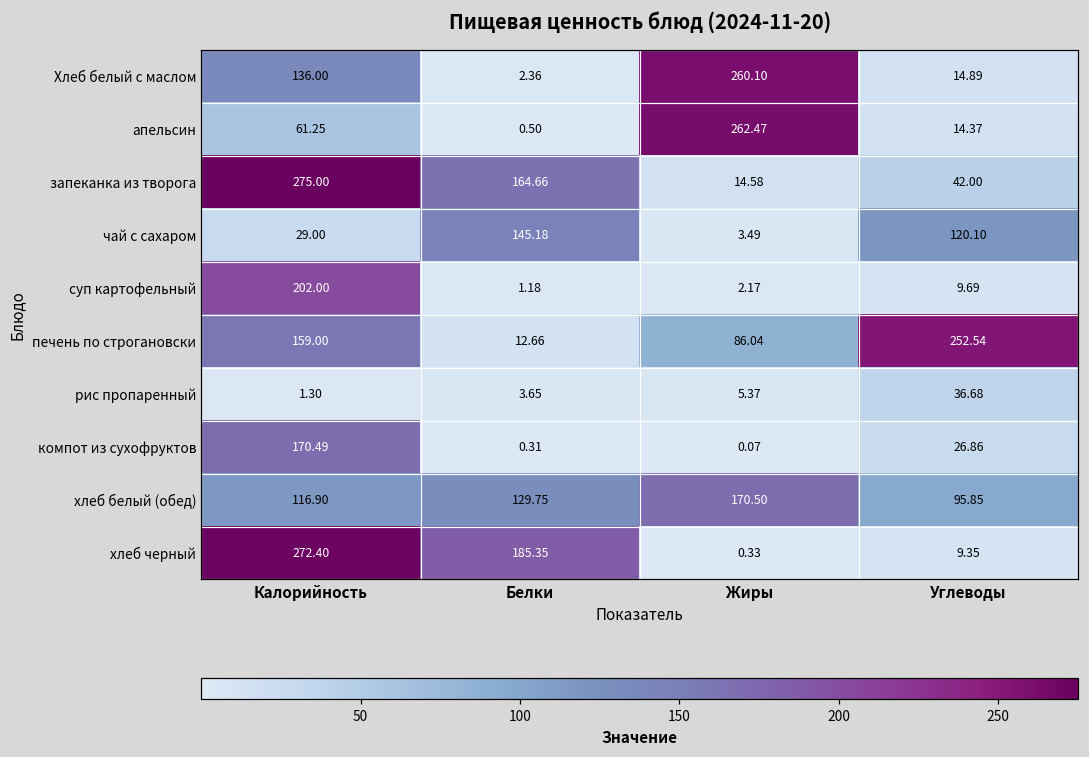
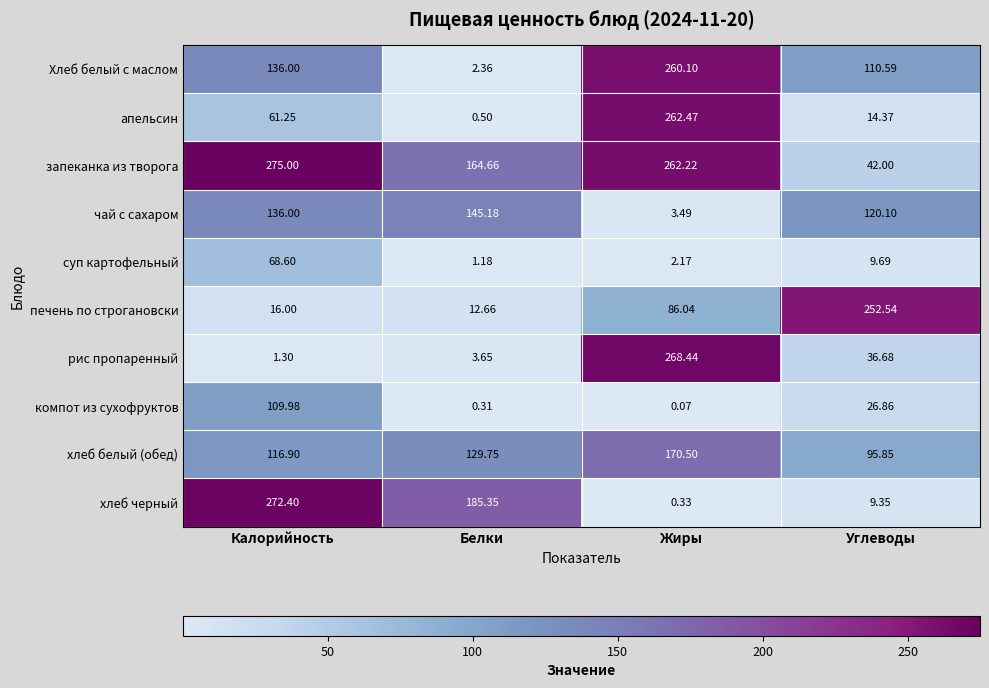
  {
    "Хлеб белый с маслом": {
      "Калорийность": 136.00,
      "Белки": 2.36,
      "Жиры": 260.10,
-     "Углеводы": 14.89
+     "Углеводы": 110.59
    },
    "апельсин": {
      "Калорийность": 61.25,
      "Белки": 0.50,
      "Жиры": 262.47,
      "Углеводы": 14.37
    },
    "запеканка из творога": {
      "Калорийность": 275.00,
      "Белки": 164.66,
-     "Жиры": 14.58,
+     "Жиры": 262.22,
      "Углеводы": 42.00
    },
    "чай с сахаром": {
-     "Калорийность": 29.00,
+     "Калорийность": 136.00,
      "Белки": 145.18,
      "Жиры": 3.49,
      "Углеводы": 120.10
    },
    "суп картофельный": {
-     "Калорийность": 202.00,
+     "Калорийность": 68.60,
      "Белки": 1.18,
      "Жиры": 2.17,
      "Углеводы": 9.69
    },
    "печень по строгановски": {
-     "Калорийность": 159.00,
+     "Калорийность": 16.00,
      "Белки": 12.66,
      "Жиры": 86.04,
      "Углеводы": 252.54
    },
    "рис пропаренный": {
      "Калорийность": 1.30,
      "Белки": 3.65,
-     "Жиры": 5.37,
+     "Жиры": 268.44,
      "Углеводы": 36.68
    },
    "компот из сухофруктов": {
-     "Калорийность": 170.49,
+     "Калорийность": 109.98,
      "Белки": 0.31,
      "Жиры": 0.07,
      "Углеводы": 26.86
    },
    "хлеб белый (обед)": {
      "Калорийность": 116.90,
      "Белки": 129.75,
      "Жиры": 170.50,
      "Углеводы": 95.85
    },
    "хлеб черный": {
      "Калорийность": 272.40,
      "Белки": 185.35,
      "Жиры": 0.33,
      "Углеводы": 9.35
    }
  }
